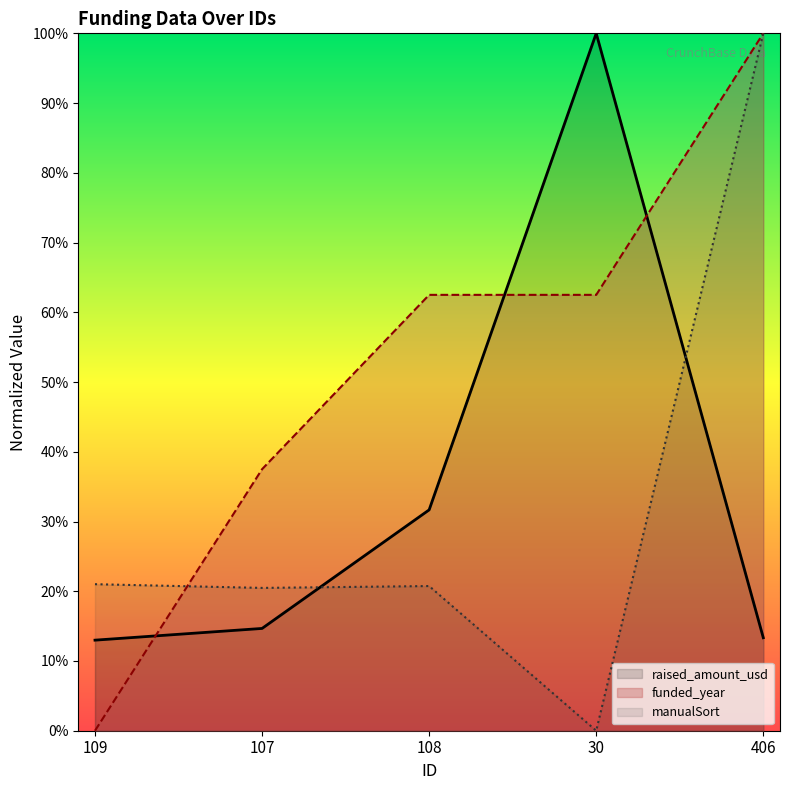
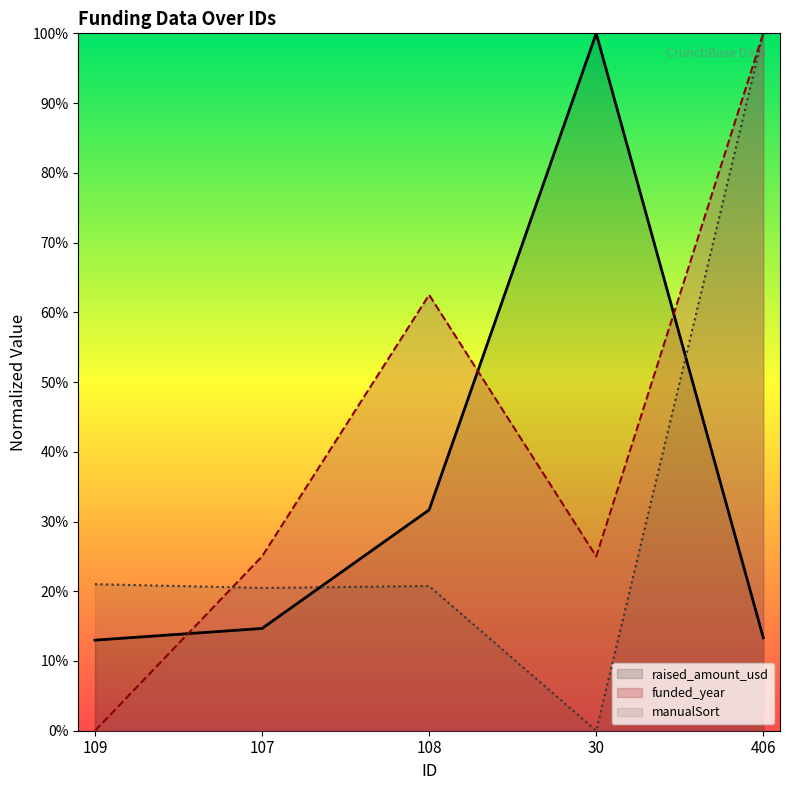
  {
    "funded_year": {
      "109": "0%",
-     "107": "38%",
+     "107": "25%",
      "108": "63%",
-     "30": "63%"
+     "30": "25%"
    }
  }
